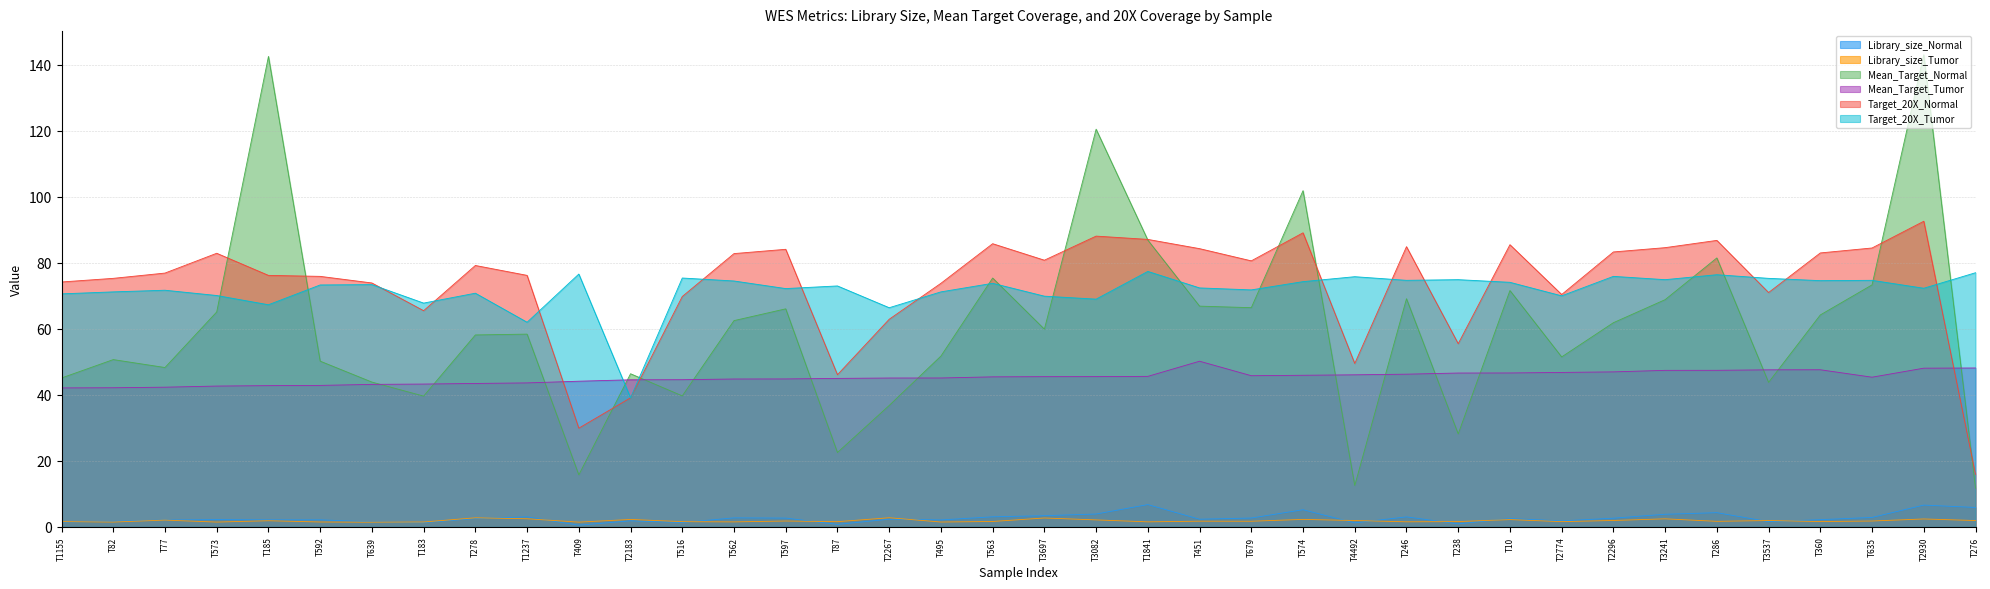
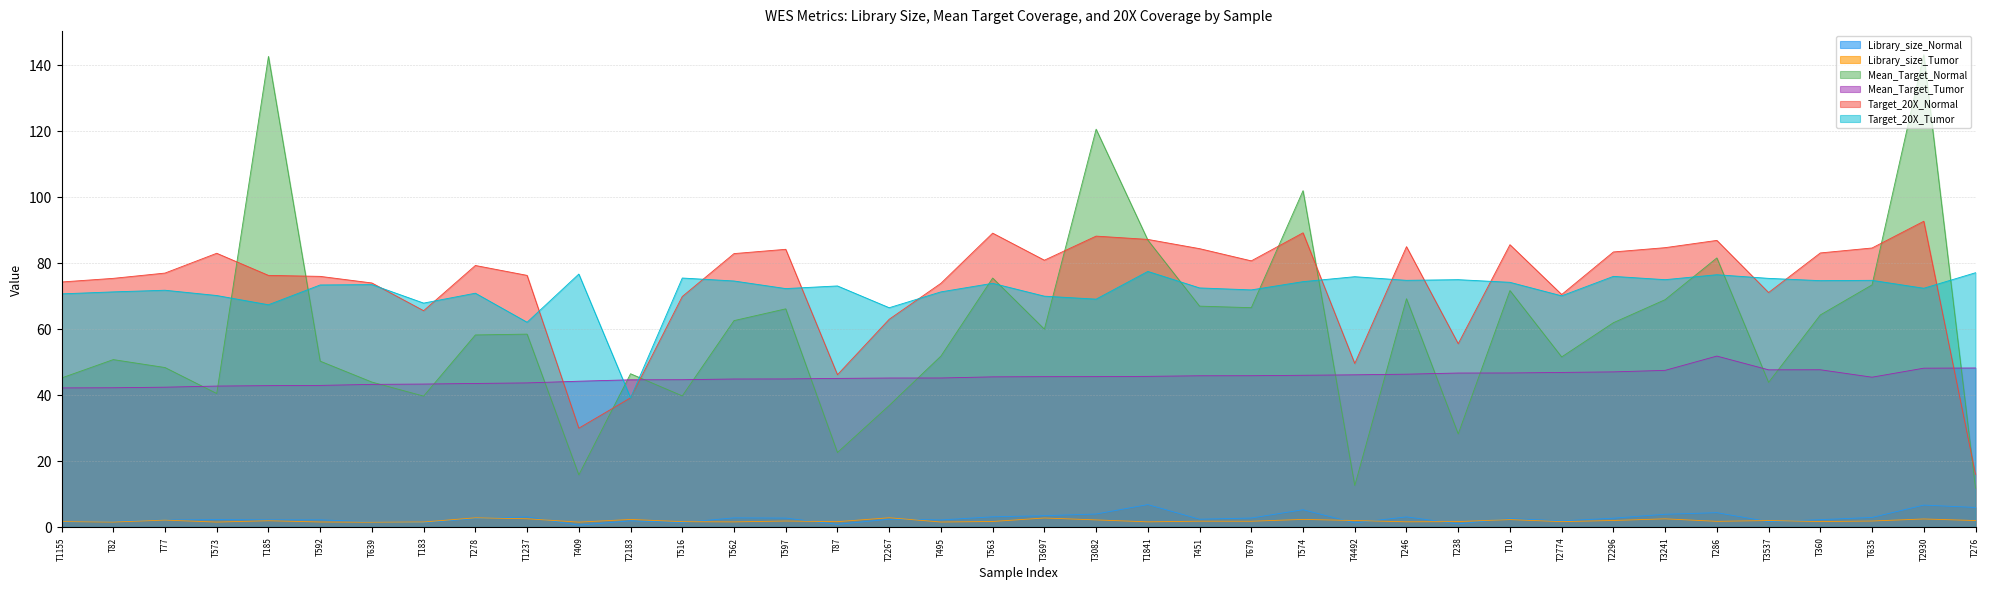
  {
    "Library_size_Tumor": {
      "T409": 1,
      "T562": 2,
      "T597": 2,
      "T87": 2,
      "T563": 2,
      "T3082": 2,
      "T1841": 2,
      "T679": 2,
      "T574": 2,
      "T246": 2,
      "T3241": 2,
      "T286": 2,
      "T635": 2,
      "T2930": 2,
      "T276": 2
    },
    "Mean_Target_Normal": {
      "T1155": 45,
      "T82": 51,
      "T77": 48,
-     "T573": 65,
+     "T573": 40,
      "T185": 143,
      "T592": 50,
      "T183": 40,
      "T278": 58,
      "T1237": 58,
      "T409": 16,
      "T2183": 46,
      "T516": 40,
      "T562": 62,
      "T597": 66,
      "T87": 23,
      "T2267": 37,
      "T495": 52,
      "T563": 75,
      "T3697": 60,
      "T3082": 121,
      "T451": 67,
      "T679": 66,
      "T574": 102,
      "T4492": 13,
      "T246": 69,
      "T238": 28,
      "T10": 72,
      "T2774": 51,
      "T2296": 62,
      "T3241": 69,
      "T286": 81,
      "T3537": 44,
      "T360": 64,
      "T635": 73,
      "T276": 12
    },
    "Mean_Target_Tumor": {
      "T1155": 42,
      "T82": 42,
      "T77": 42,
      "T573": 43,
      "T185": 43,
      "T592": 43,
      "T183": 43,
      "T278": 43,
      "T1237": 44,
      "T409": 44,
      "T2183": 45,
      "T516": 45,
      "T562": 45,
      "T597": 45,
      "T87": 45,
      "T2267": 45,
      "T495": 45,
      "T563": 45,
      "T3697": 46,
      "T3082": 46,
      "T1841": 46,
-     "T451": 50,
+     "T451": 46,
      "T679": 46,
      "T574": 46,
      "T4492": 46,
      "T246": 46,
      "T238": 47,
      "T10": 47,
      "T2774": 47,
      "T2296": 47,
      "T3241": 47,
-     "T286": 47,
+     "T286": 52,
      "T3537": 48,
      "T360": 48,
      "T635": 45,
      "T2930": 48,
      "T276": 48
    },
    "Target_20X_Normal": {
      "T1155": 74,
      "T82": 75,
      "T77": 77,
      "T573": 83,
      "T185": 76,
      "T592": 76,
      "T183": 66,
      "T278": 79,
      "T1237": 76,
      "T409": 30,
      "T516": 70,
      "T562": 83,
      "T597": 84,
      "T87": 46,
      "T2267": 63,
      "T495": 74,
-     "T563": 86,
+     "T563": 89,
      "T3697": 81,
      "T3082": 88,
      "T451": 84,
      "T679": 81,
      "T574": 89,
      "T4492": 50,
      "T246": 85,
      "T238": 56,
      "T10": 86,
      "T2296": 83,
      "T3241": 85,
      "T286": 87,
      "T3537": 71,
      "T360": 83,
      "T635": 85,
      "T2930": 93,
      "T276": 16
    }
  }
